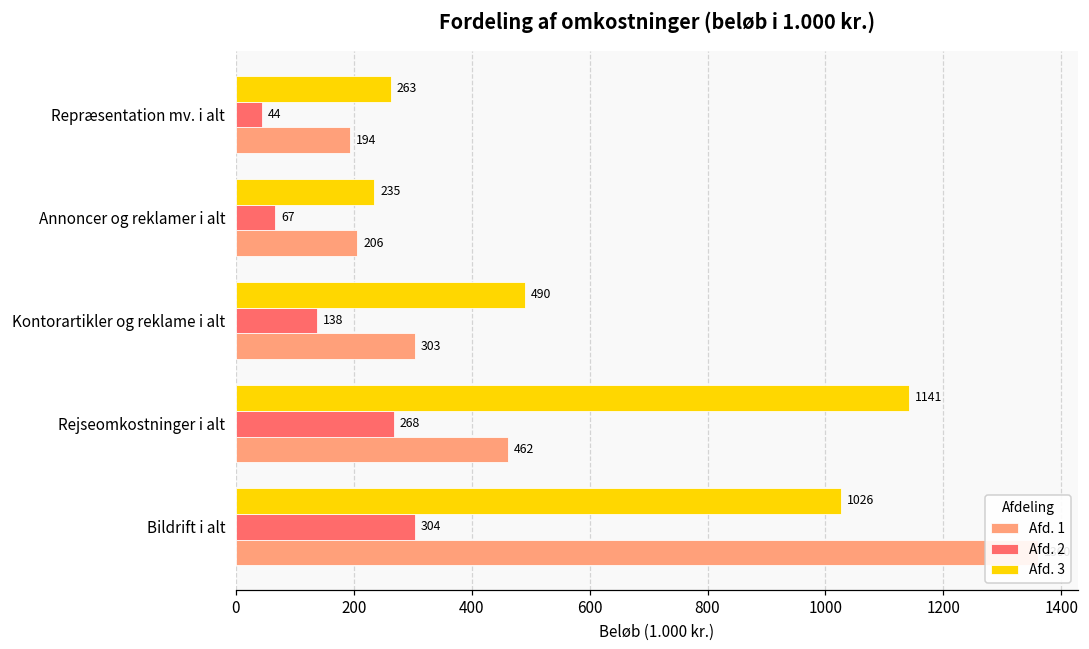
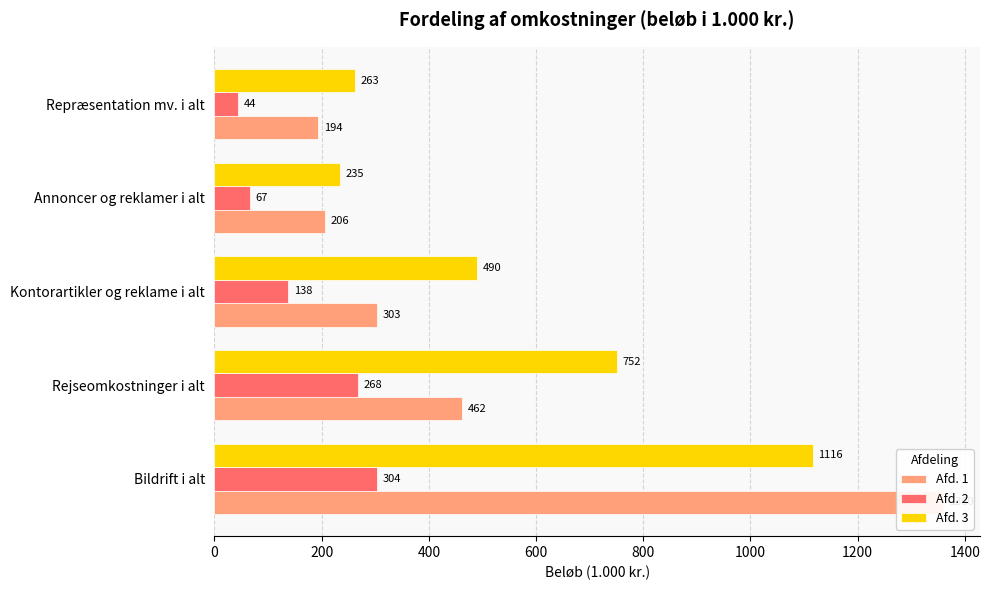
  {
    "Afd. 3": {
      "Repræsentation mv. i alt": 263,
      "Annoncer og reklamer i alt": 235,
      "Kontorartikler og reklame i alt": 490,
-     "Rejseomkostninger i alt": 1141,
-     "Bildrift i alt": 1026
+     "Rejseomkostninger i alt": 752,
+     "Bildrift i alt": 1116
    }
  }
